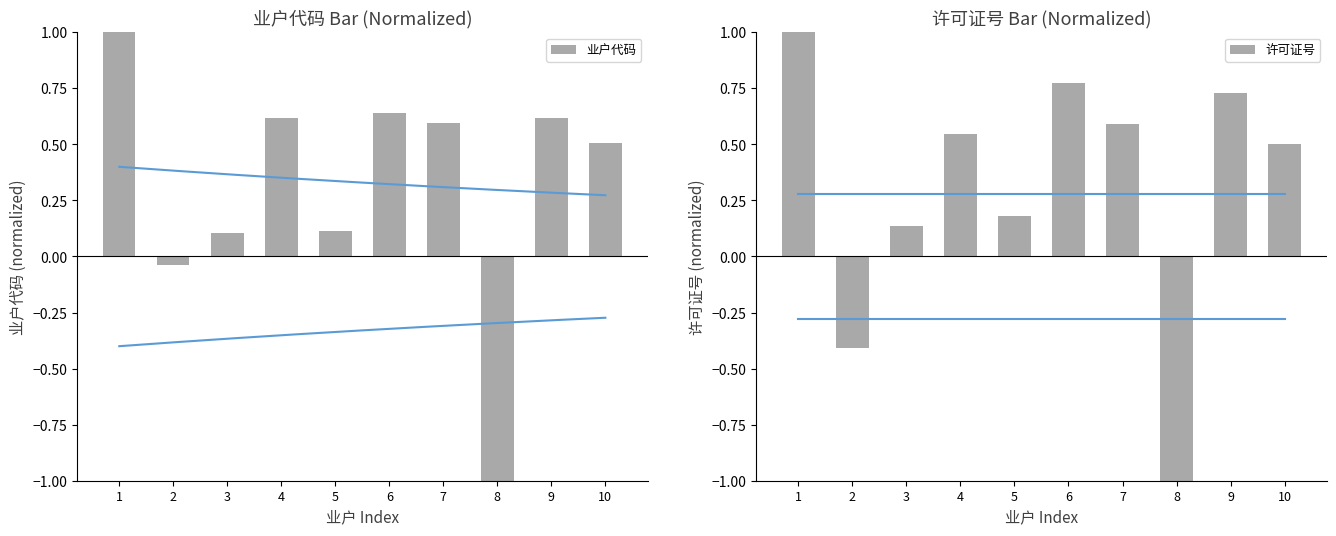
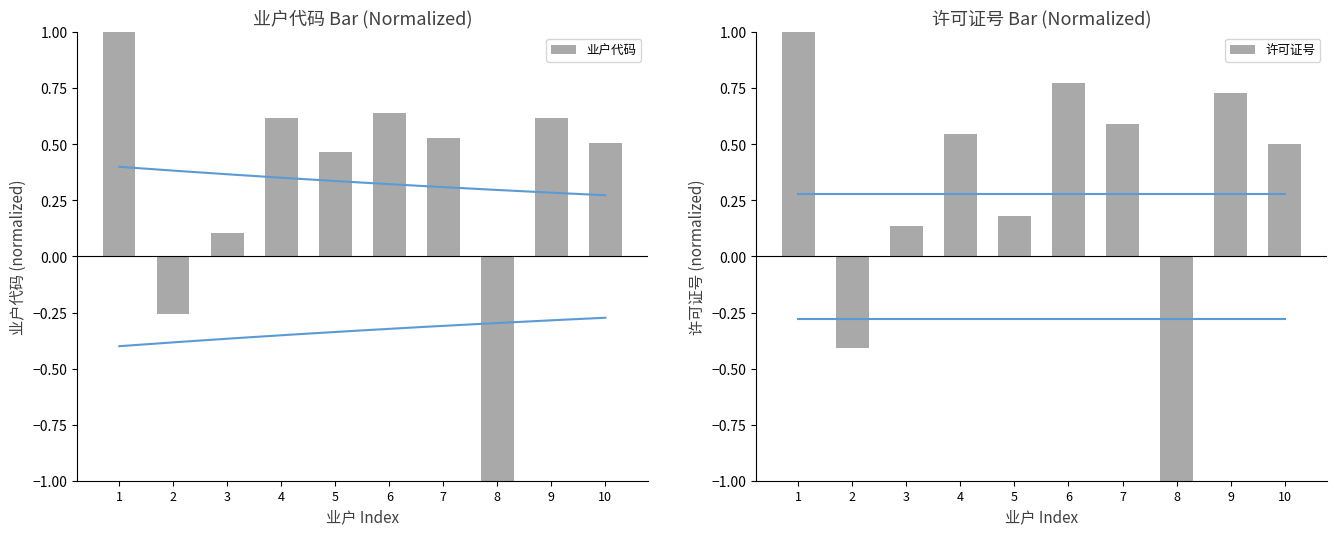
  {
    "业户代码 Bar (Normalized)": {
      "业户代码": {
        "1": 1.00,
-       "2": -0.04,
+       "2": -0.26,
        "3": 0.10,
        "4": 0.62,
-       "5": 0.11,
+       "5": 0.46,
        "6": 0.64,
-       "7": 0.60,
+       "7": 0.53,
        "8": -1.00,
        "9": 0.62,
        "10": 0.51
      }
    },
    "许可证号 Bar (Normalized)": {
      "许可证号": {
        "1": 1.00,
        "2": -0.41,
        "3": 0.14,
        "4": 0.55,
        "5": 0.18,
        "6": 0.77,
        "7": 0.59,
        "8": -1.00,
        "9": 0.73,
        "10": 0.50
      }
    }
  }
